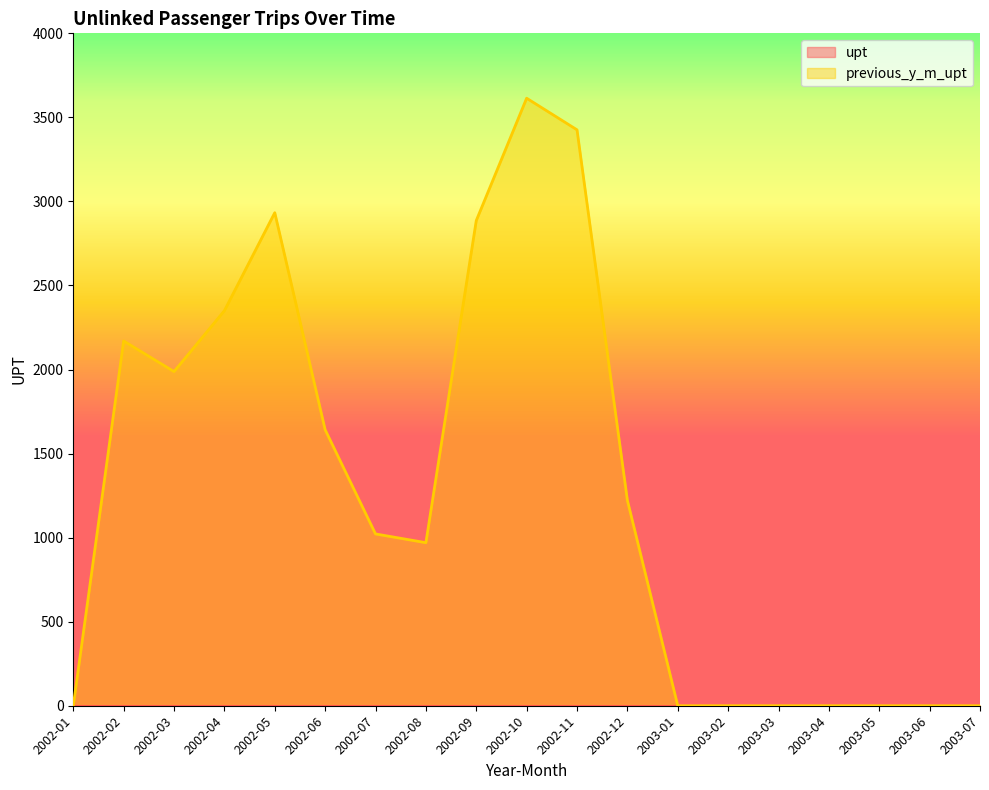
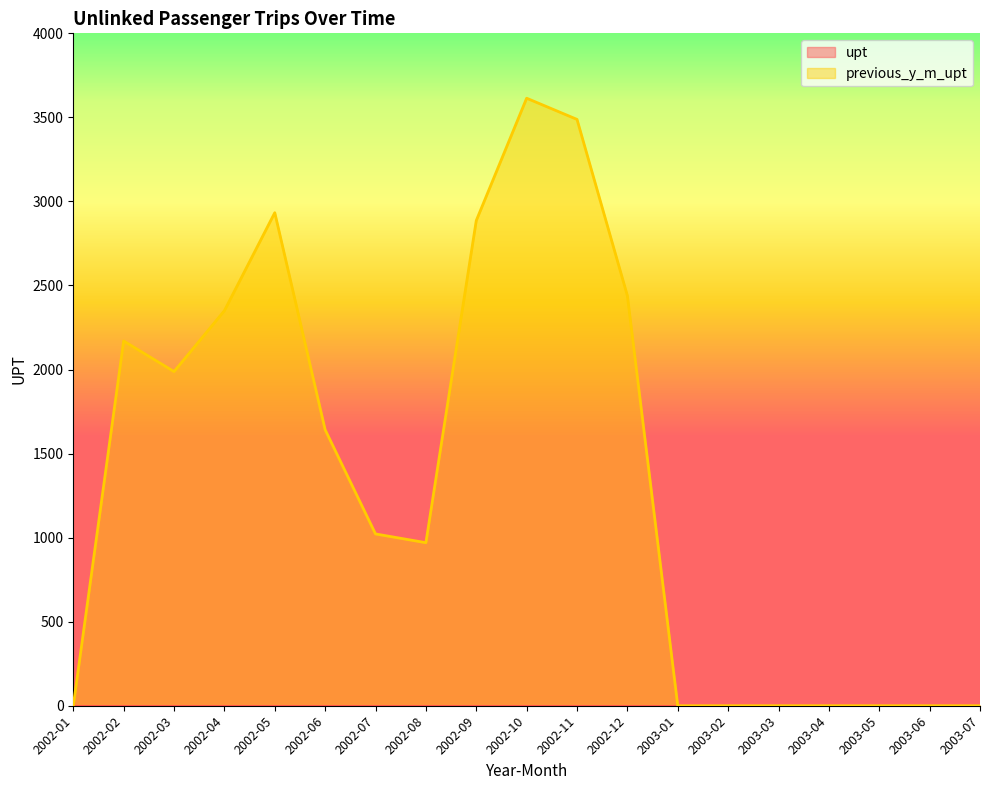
  {
    "upt": {
      "2002-02": 0,
      "2002-03": 0,
      "2002-04": 0,
      "2002-05": 0,
      "2002-06": 0,
      "2002-07": 0,
      "2002-08": 0,
      "2002-09": 0,
      "2002-10": 0,
      "2002-11": 0,
      "2002-12": 0
    },
    "previous_y_m_upt": {
      "2002-02": 2170,
      "2002-03": 1990,
      "2002-04": 2350,
      "2002-05": 2930,
      "2002-06": 1640,
      "2002-07": 1020,
      "2002-08": 970,
      "2002-09": 2890,
      "2002-10": 3610,
-     "2002-11": 3430,
-     "2002-12": 1220
+     "2002-11": 3490,
+     "2002-12": 2440
    }
  }
